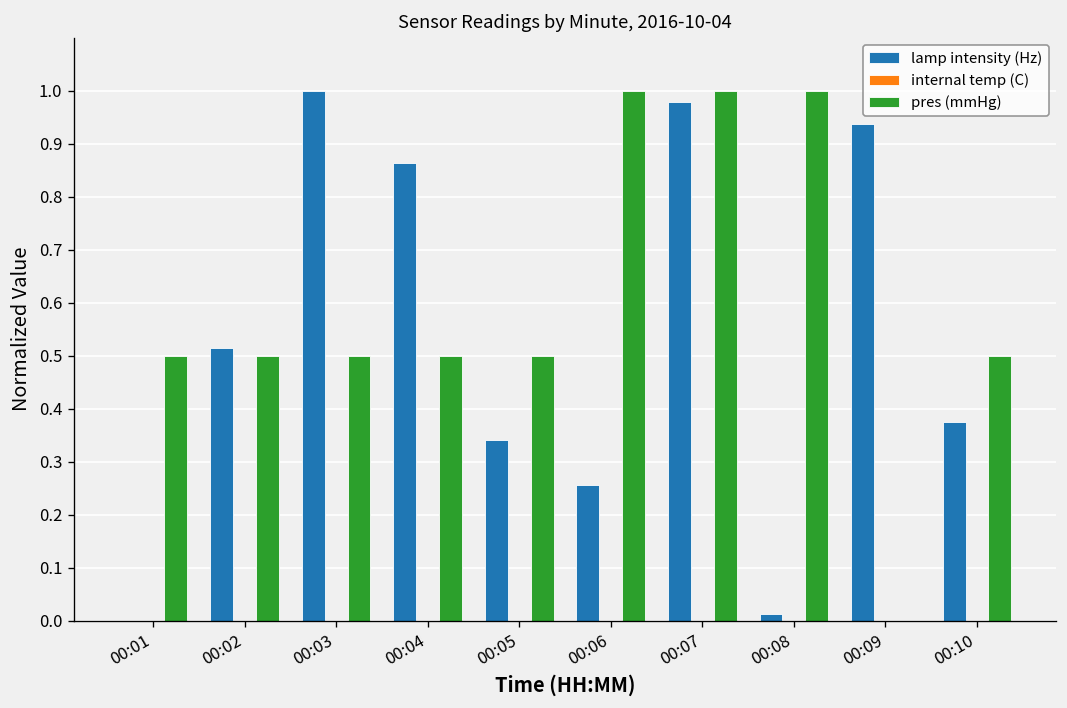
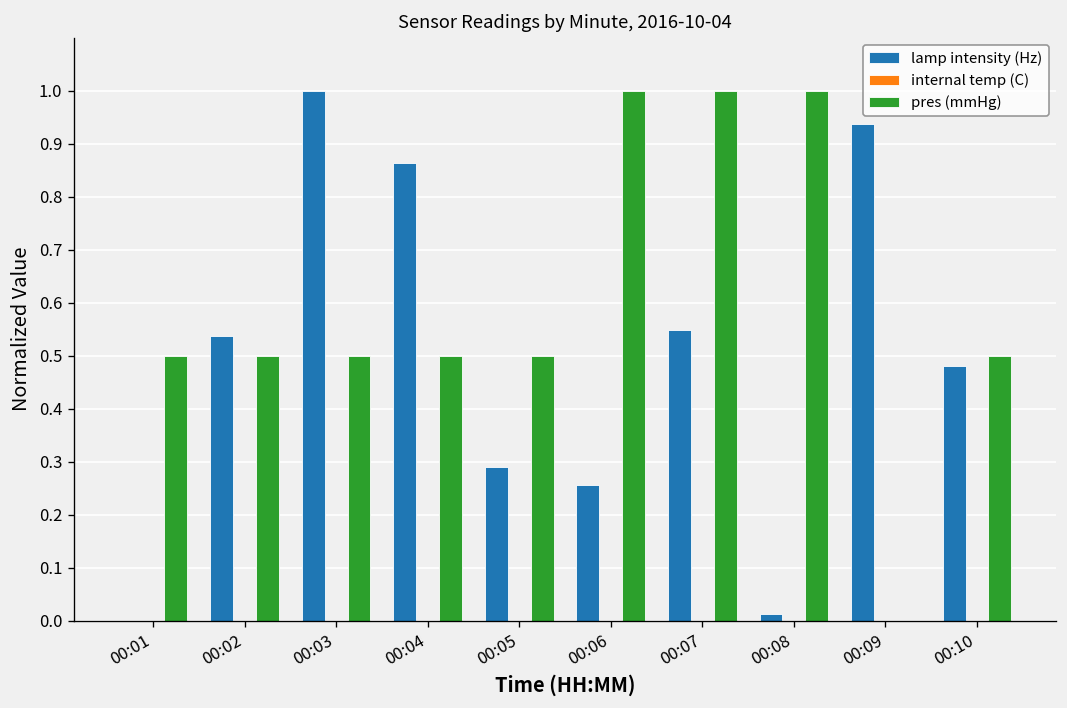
  {
    "lamp intensity (Hz)": {
      "00:01": 0.00,
-     "00:02": 0.51,
+     "00:02": 0.54,
      "00:03": 1.00,
      "00:04": 0.86,
-     "00:05": 0.34,
+     "00:05": 0.29,
      "00:06": 0.26,
-     "00:07": 0.98,
+     "00:07": 0.55,
      "00:08": 0.01,
      "00:09": 0.94,
-     "00:10": 0.37
+     "00:10": 0.48
    },
    "internal temp (C)": {
      "00:01": 0.00,
      "00:02": 0.00,
      "00:03": 0.00,
      "00:04": 0.00,
      "00:05": 0.00,
      "00:06": 0.00,
      "00:07": 0.00,
      "00:08": 0.00,
      "00:09": 0.00,
      "00:10": 0.00
    },
    "pres (mmHg)": {
      "00:01": 0.50,
      "00:02": 0.50,
      "00:03": 0.50,
      "00:04": 0.50,
      "00:05": 0.50,
      "00:06": 1.00,
      "00:07": 1.00,
      "00:08": 1.00,
      "00:09": 0.00,
      "00:10": 0.50
    }
  }
